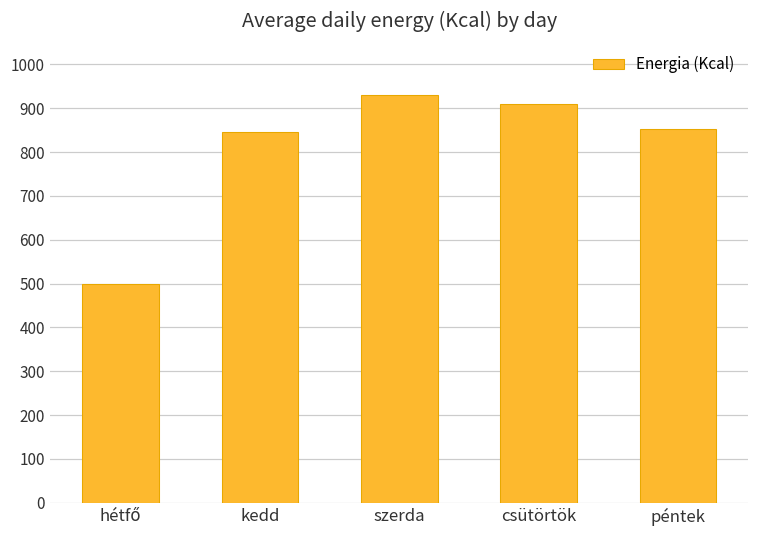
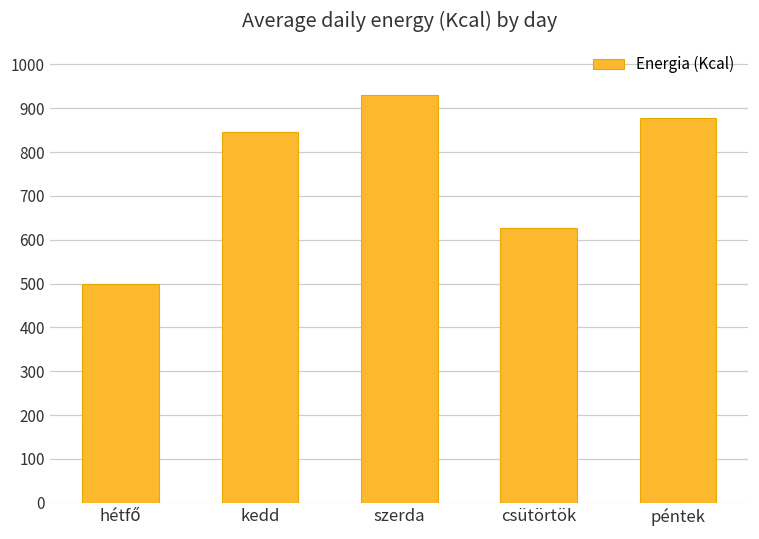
  {
    "hétfő": 500,
    "kedd": 850,
    "szerda": 930,
-   "csütörtök": 910,
-   "péntek": 850
+   "csütörtök": 630,
+   "péntek": 880
  }
